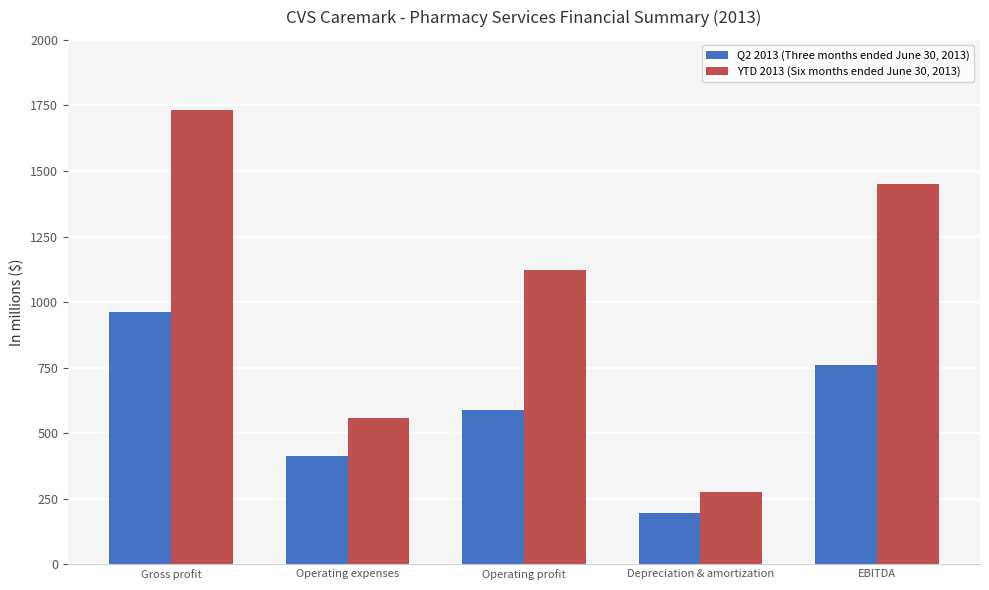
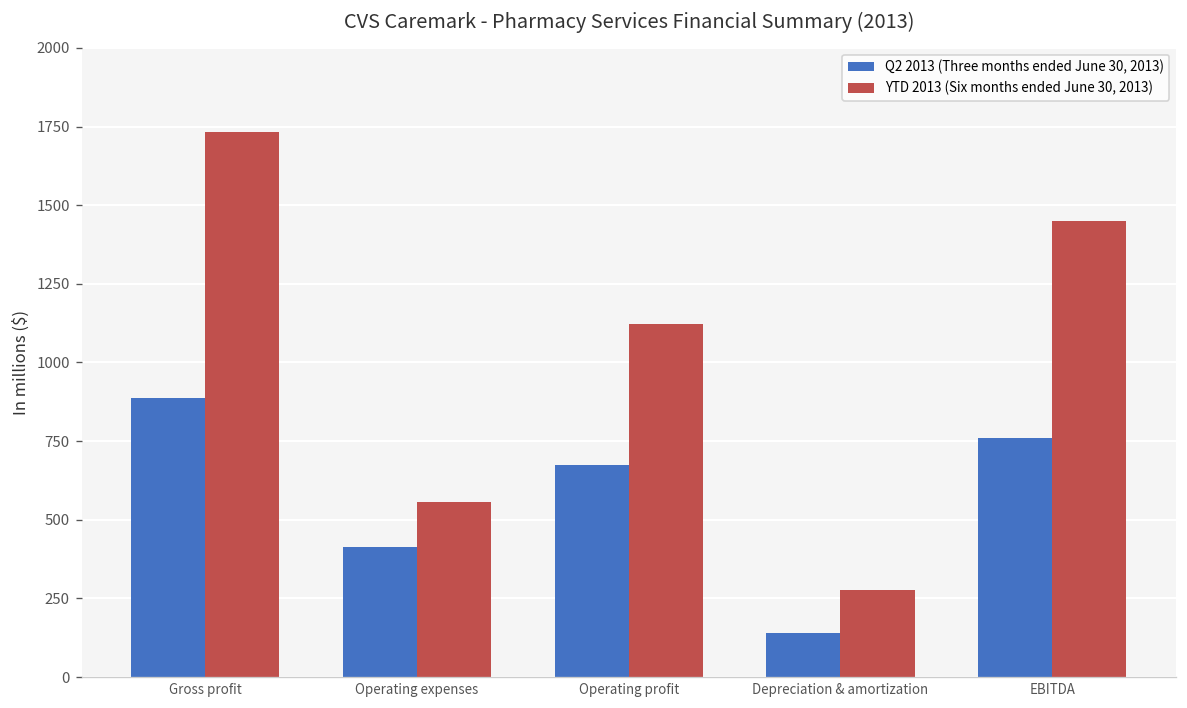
  {
    "Q2 2013 (Three months ended June 30, 2013)": {
-     "Gross profit": 960,
+     "Gross profit": 890,
      "Operating expenses": 410,
-     "Operating profit": 590,
-     "Depreciation & amortization": 200,
+     "Operating profit": 680,
+     "Depreciation & amortization": 140,
      "EBITDA": 760
    },
    "YTD 2013 (Six months ended June 30, 2013)": {
      "Gross profit": 1730,
      "Operating expenses": 560,
      "Operating profit": 1120,
      "Depreciation & amortization": 280,
      "EBITDA": 1450
    }
  }
